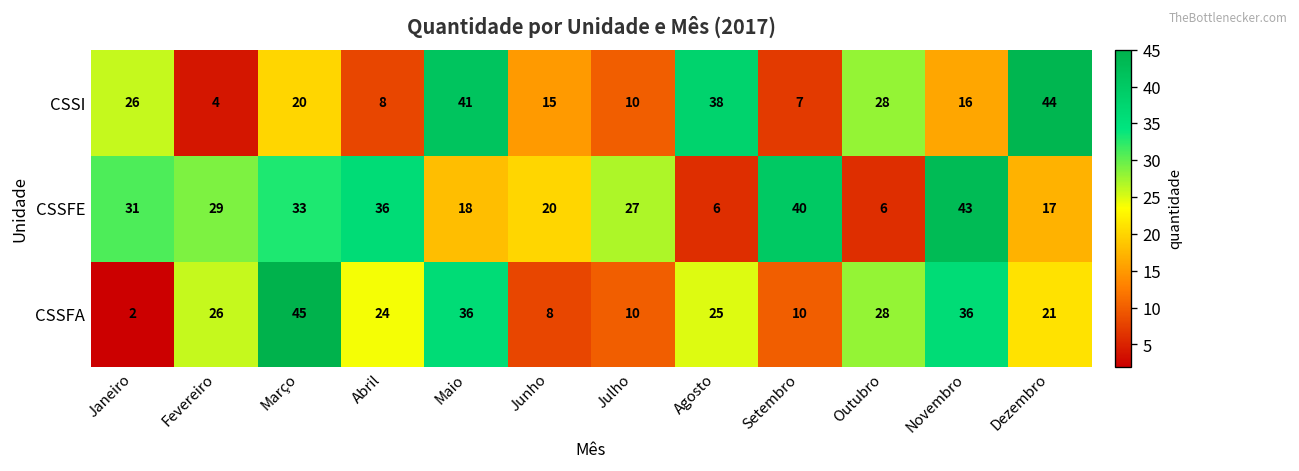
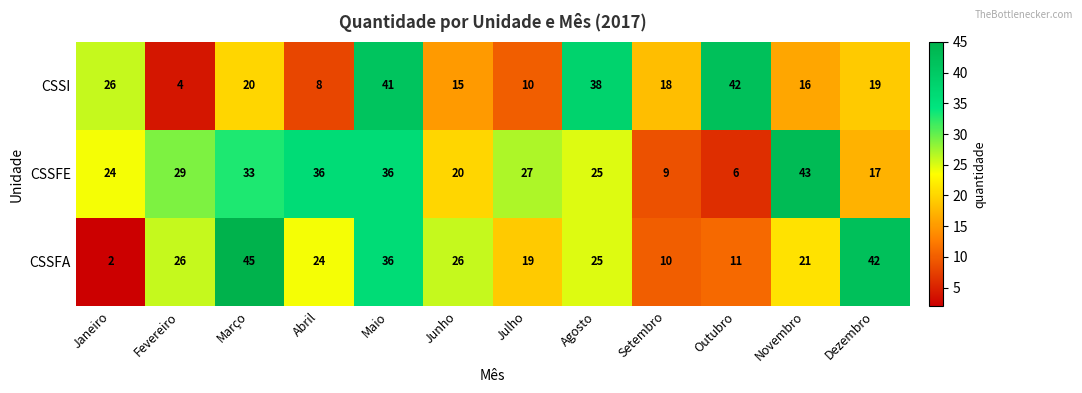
  {
    "CSSI": {
      "Janeiro": 26,
      "Fevereiro": 4,
      "Março": 20,
      "Abril": 8,
      "Maio": 41,
      "Junho": 15,
      "Julho": 10,
      "Agosto": 38,
-     "Setembro": 7,
-     "Outubro": 28,
+     "Setembro": 18,
+     "Outubro": 42,
      "Novembro": 16,
-     "Dezembro": 44
+     "Dezembro": 19
    },
    "CSSFE": {
-     "Janeiro": 31,
+     "Janeiro": 24,
      "Fevereiro": 29,
      "Março": 33,
      "Abril": 36,
-     "Maio": 18,
+     "Maio": 36,
      "Junho": 20,
      "Julho": 27,
-     "Agosto": 6,
-     "Setembro": 40,
+     "Agosto": 25,
+     "Setembro": 9,
      "Outubro": 6,
      "Novembro": 43,
      "Dezembro": 17
    },
    "CSSFA": {
      "Janeiro": 2,
      "Fevereiro": 26,
      "Março": 45,
      "Abril": 24,
      "Maio": 36,
-     "Junho": 8,
-     "Julho": 10,
+     "Junho": 26,
+     "Julho": 19,
      "Agosto": 25,
      "Setembro": 10,
-     "Outubro": 28,
-     "Novembro": 36,
-     "Dezembro": 21
+     "Outubro": 11,
+     "Novembro": 21,
+     "Dezembro": 42
    }
  }
